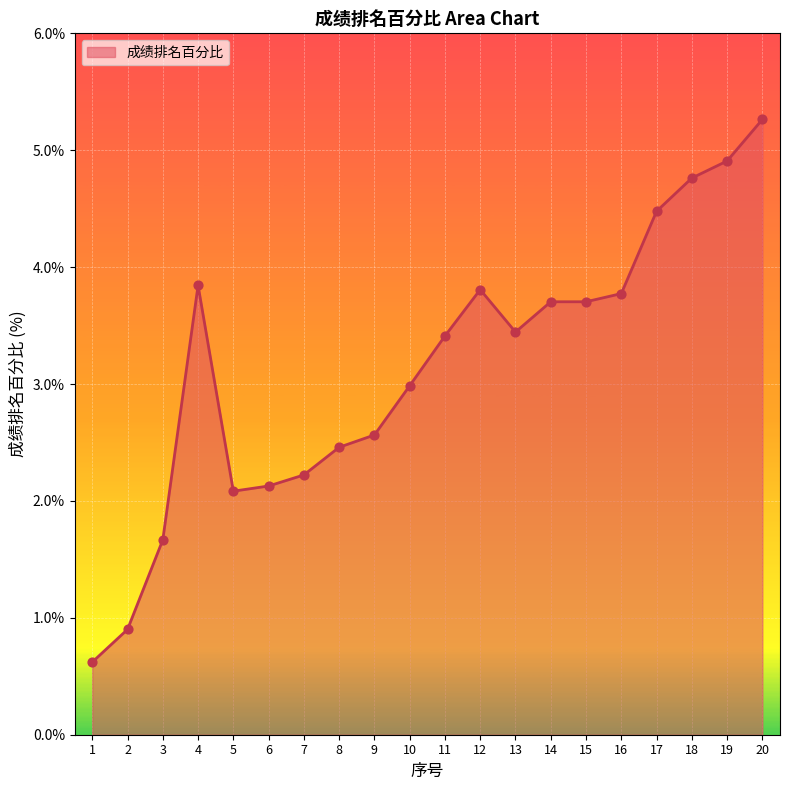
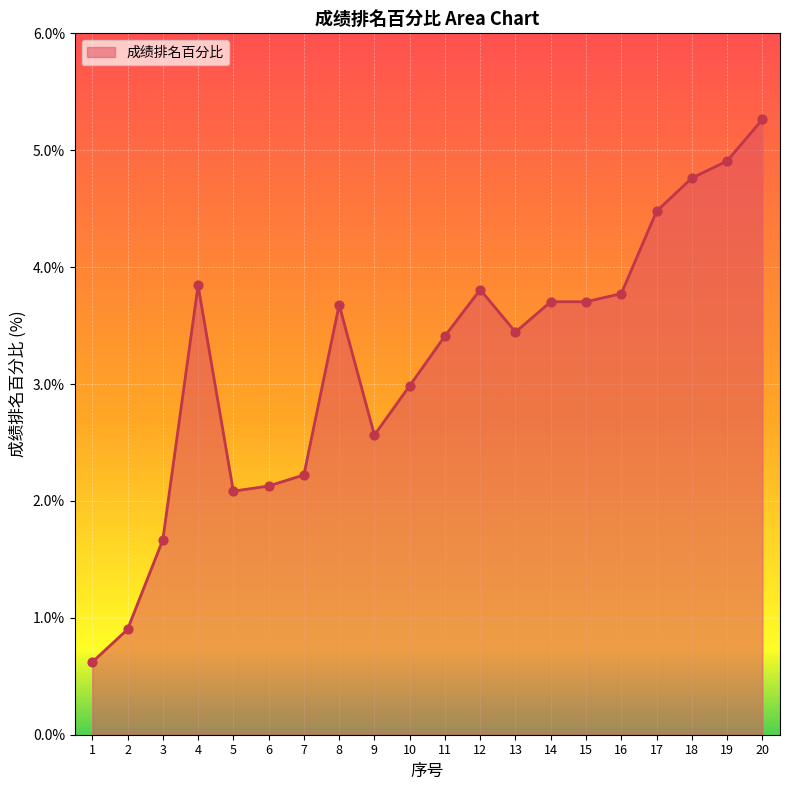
  {
    "1": "0.62%",
    "2": "0.90%",
    "3": "1.67%",
    "4": "3.84%",
    "5": "2.08%",
    "6": "2.13%",
    "7": "2.22%",
-   "8": "2.46%",
+   "8": "3.68%",
    "9": "2.56%",
    "10": "2.99%",
    "11": "3.41%",
    "12": "3.81%",
    "13": "3.44%",
    "14": "3.70%",
    "15": "3.70%",
    "16": "3.77%",
    "17": "4.48%",
    "18": "4.76%",
    "19": "4.91%",
    "20": "5.26%"
  }
